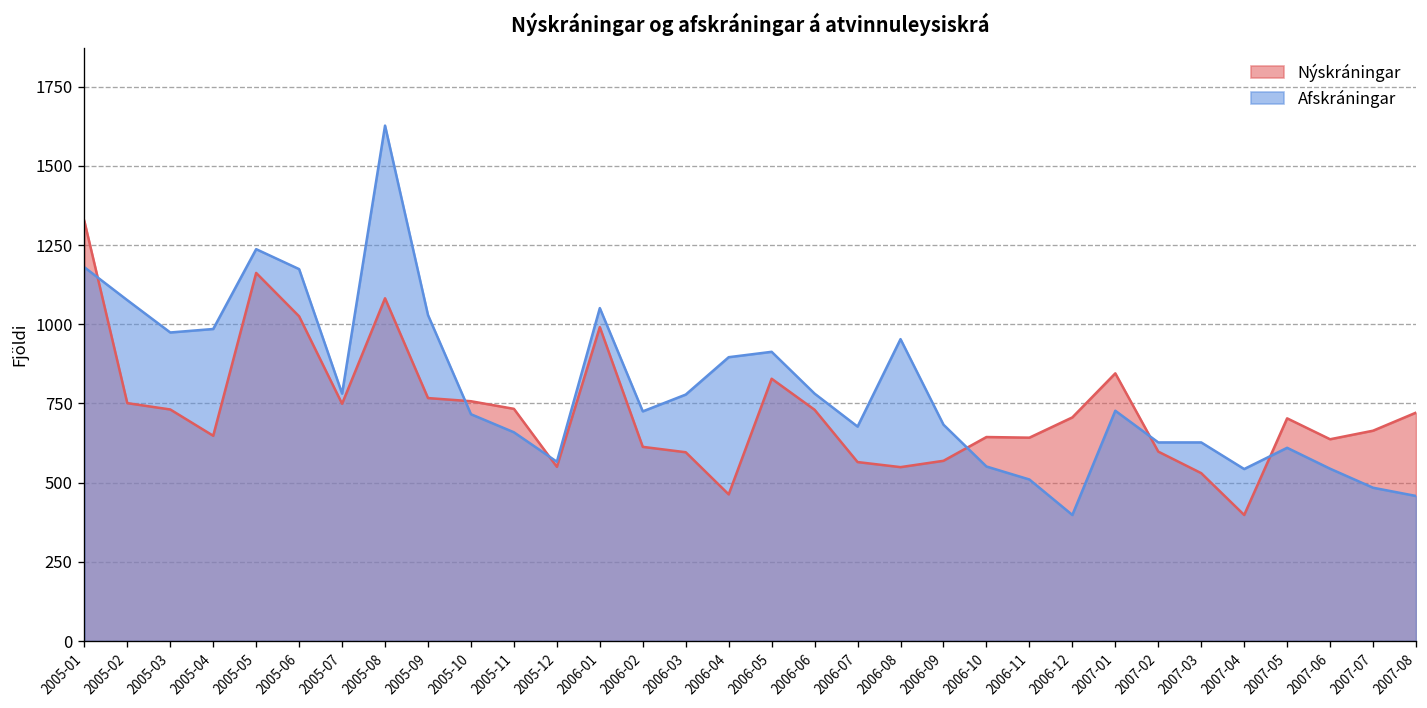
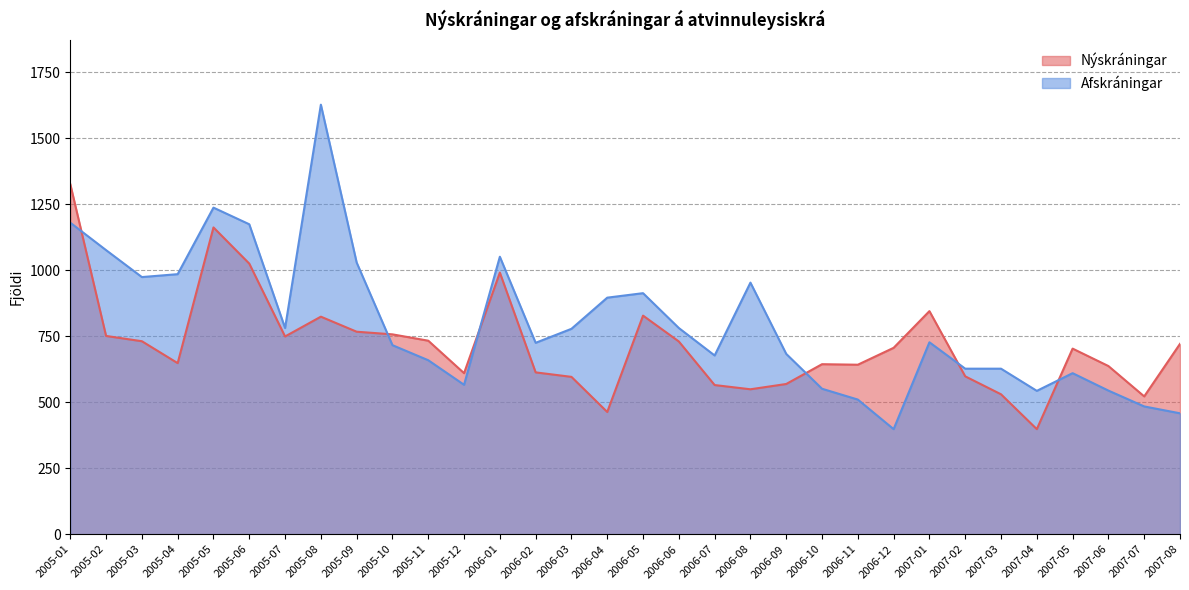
  {
    "Nýskráningar": {
      "2005-01": 1330,
      "2005-02": 750,
      "2005-03": 730,
      "2005-04": 650,
      "2005-05": 1160,
      "2005-06": 1030,
      "2005-07": 750,
-     "2005-08": 1080,
+     "2005-08": 820,
      "2005-09": 770,
      "2005-10": 760,
      "2005-11": 730,
-     "2005-12": 550,
+     "2005-12": 610,
      "2006-01": 990,
      "2006-02": 610,
      "2006-03": 600,
      "2006-04": 460,
      "2006-05": 830,
      "2006-06": 730,
      "2006-07": 570,
      "2006-08": 550,
      "2006-09": 570,
      "2006-10": 640,
      "2006-11": 640,
      "2006-12": 710,
      "2007-01": 850,
      "2007-02": 600,
      "2007-03": 530,
      "2007-04": 400,
      "2007-05": 700,
      "2007-06": 640,
-     "2007-07": 660,
+     "2007-07": 520,
      "2007-08": 720
    },
    "Afskráningar": {
      "2005-01": 1180,
      "2005-02": 1080,
      "2005-03": 970,
      "2005-04": 990,
      "2005-05": 1240,
      "2005-06": 1170,
      "2005-07": 780,
      "2005-08": 1630,
      "2005-09": 1030,
      "2005-10": 720,
      "2005-11": 660,
      "2005-12": 570,
      "2006-01": 1050,
      "2006-02": 730,
      "2006-03": 780,
      "2006-04": 900,
      "2006-05": 910,
      "2006-06": 780,
      "2006-07": 680,
      "2006-08": 950,
      "2006-09": 680,
      "2006-10": 550,
      "2006-11": 510,
      "2006-12": 400,
      "2007-01": 730,
      "2007-02": 630,
      "2007-03": 630,
      "2007-04": 540,
      "2007-05": 610,
      "2007-06": 540,
      "2007-07": 480,
      "2007-08": 460
    }
  }
